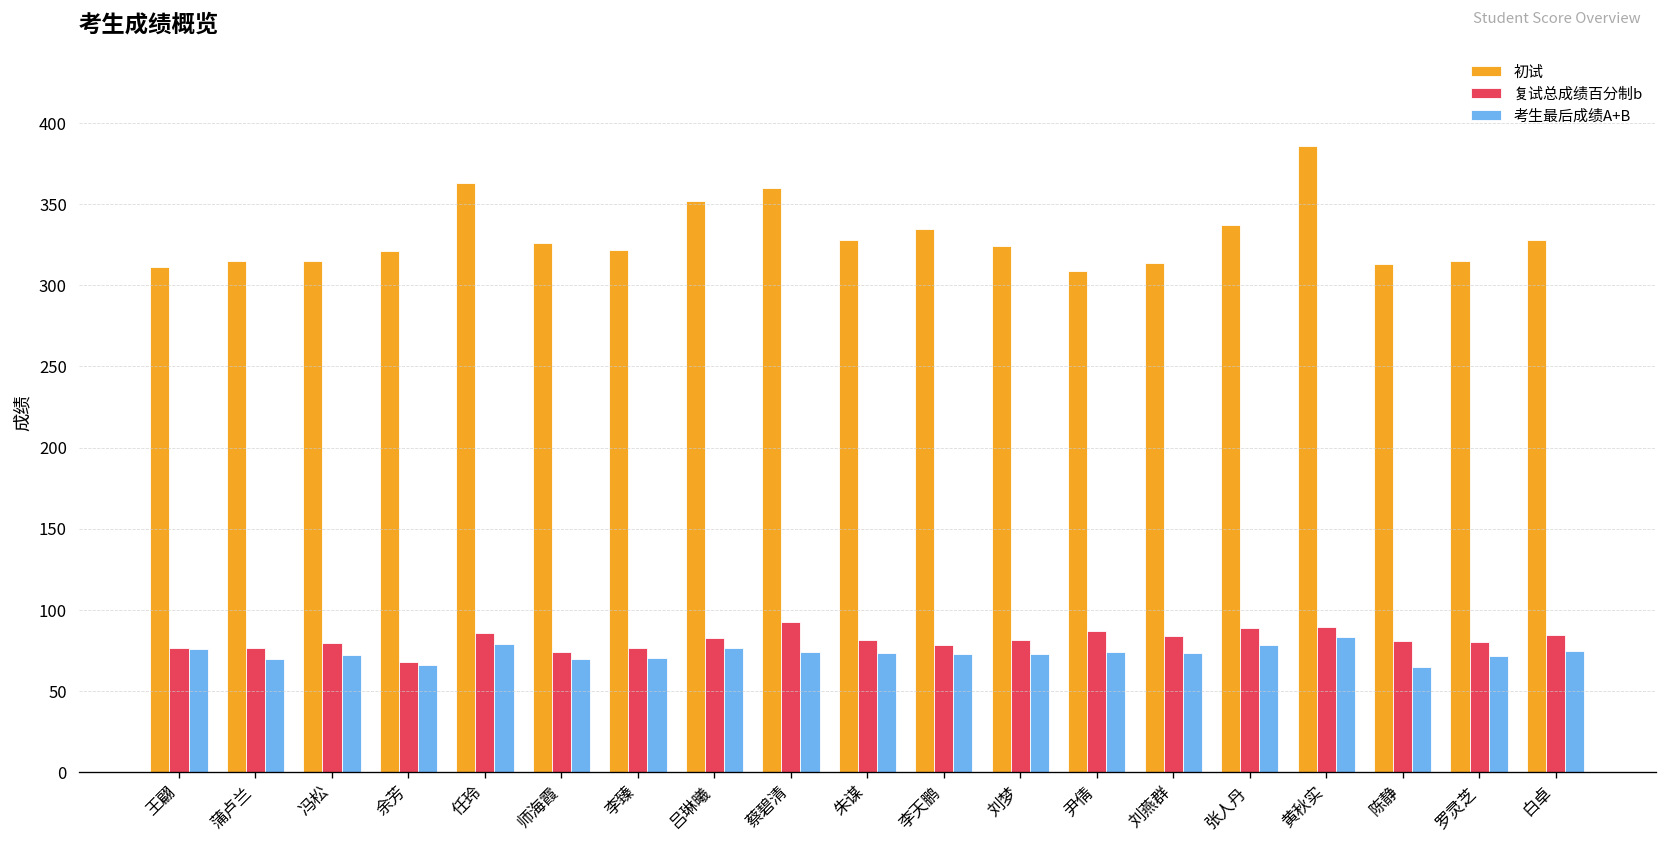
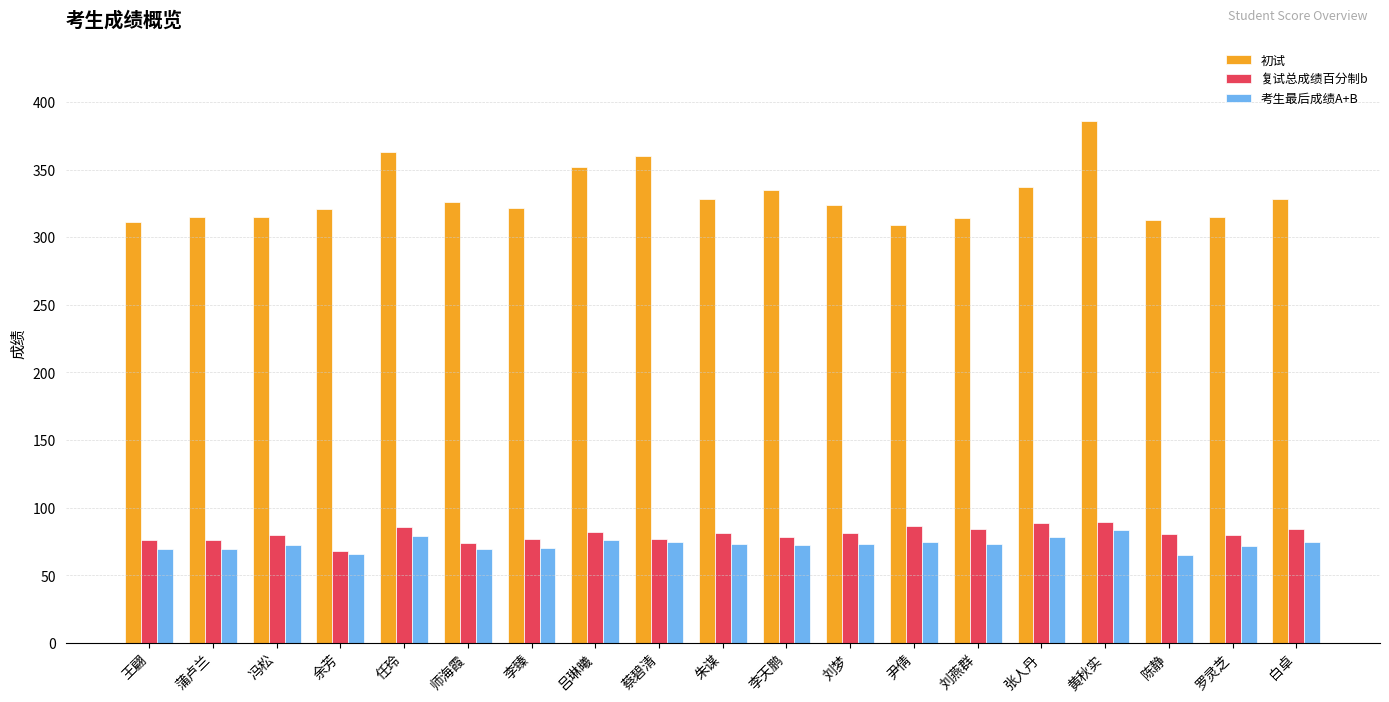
  {
    "初试": {
      "王翩": 311,
      "蒲卢兰": 315,
      "冯松": 315,
      "余芳": 321,
      "任玲": 363,
      "师海霞": 326,
      "李臻": 322,
      "吕琳曦": 352,
      "蔡碧清": 360,
      "朱谋": 328,
      "李天鹏": 335,
      "刘梦": 324,
      "尹倩": 309,
      "刘燕群": 314,
      "张人丹": 337,
      "黄秋实": 386,
      "陈静": 313,
      "罗灵芝": 315,
      "白卓": 328
    },
    "复试总成绩百分制b": {
      "王翩": 76,
      "蒲卢兰": 76,
      "冯松": 80,
      "余芳": 68,
      "任玲": 85,
      "师海霞": 74,
      "李臻": 77,
      "吕琳曦": 82,
-     "蔡碧清": 93,
+     "蔡碧清": 77,
      "朱谋": 81,
      "李天鹏": 78,
      "刘梦": 81,
      "尹倩": 87,
      "刘燕群": 84,
      "张人丹": 89,
      "黄秋实": 89,
      "陈静": 81,
      "罗灵芝": 80,
      "白卓": 84
    },
    "考生最后成绩A+B": {
-     "王翩": 76,
+     "王翩": 69,
      "蒲卢兰": 70,
      "冯松": 72,
      "余芳": 66,
      "任玲": 79,
      "师海霞": 70,
      "李臻": 71,
      "吕琳曦": 76,
      "蔡碧清": 74,
      "朱谋": 73,
      "李天鹏": 73,
      "刘梦": 73,
      "尹倩": 74,
      "刘燕群": 74,
      "张人丹": 78,
      "黄秋实": 83,
      "陈静": 65,
      "罗灵芝": 72,
      "白卓": 75
    }
  }
